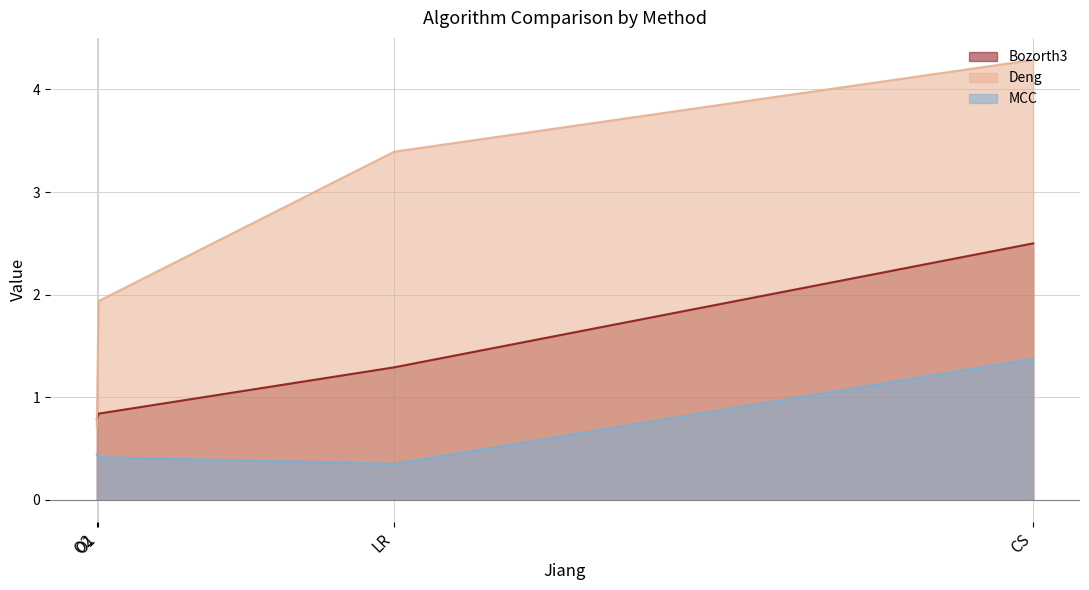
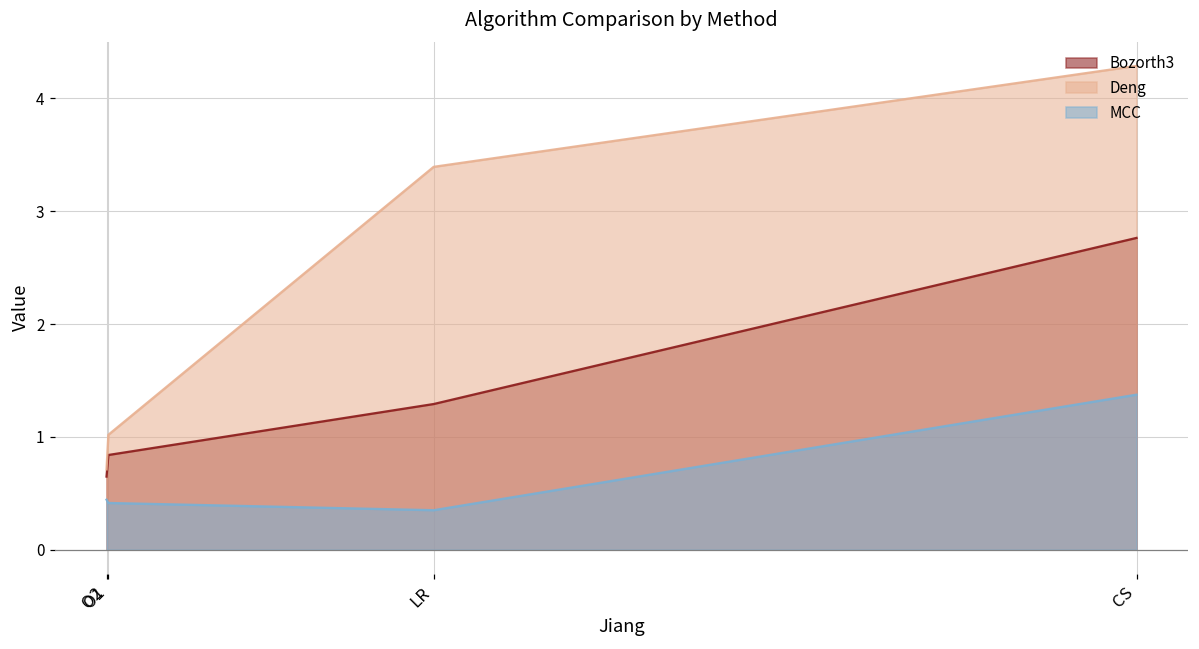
  {
    "Bozorth3": {
-     "O2": 0.79,
+     "O2": 0.65,
      "O1": 0.84,
      "LR": 1.29,
-     "CS": 2.50
+     "CS": 2.76
    },
    "Deng": {
      "O2": 0.71,
-     "O1": 1.94,
+     "O1": 1.02,
      "LR": 3.39,
      "CS": 4.29
    },
    "MCC": {
      "O2": 0.44,
      "O1": 0.41,
      "LR": 0.35,
      "CS": 1.37
    }
  }
